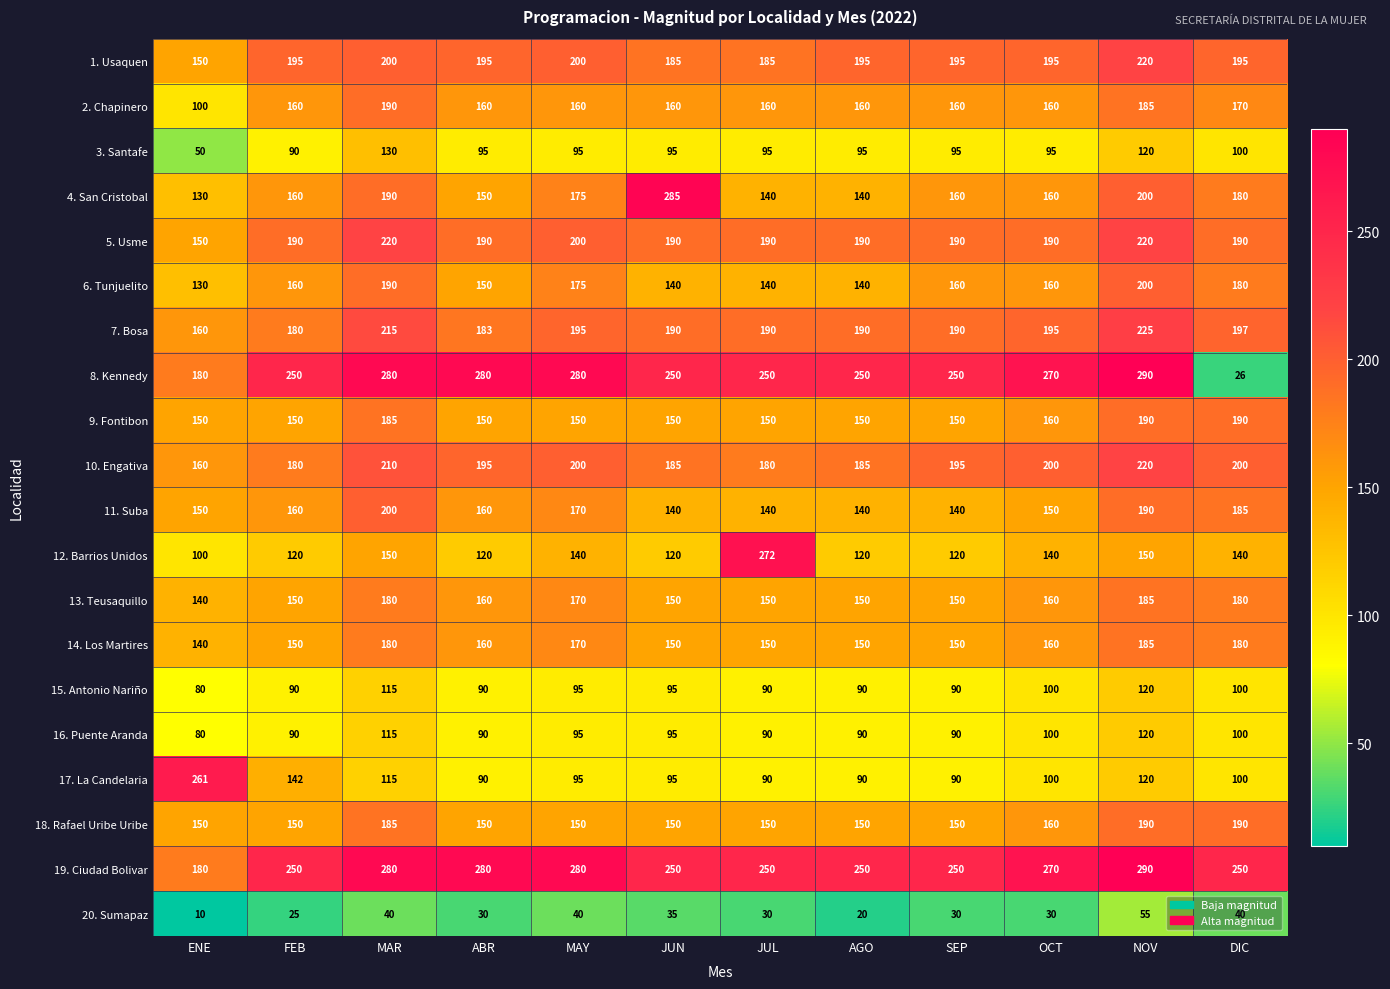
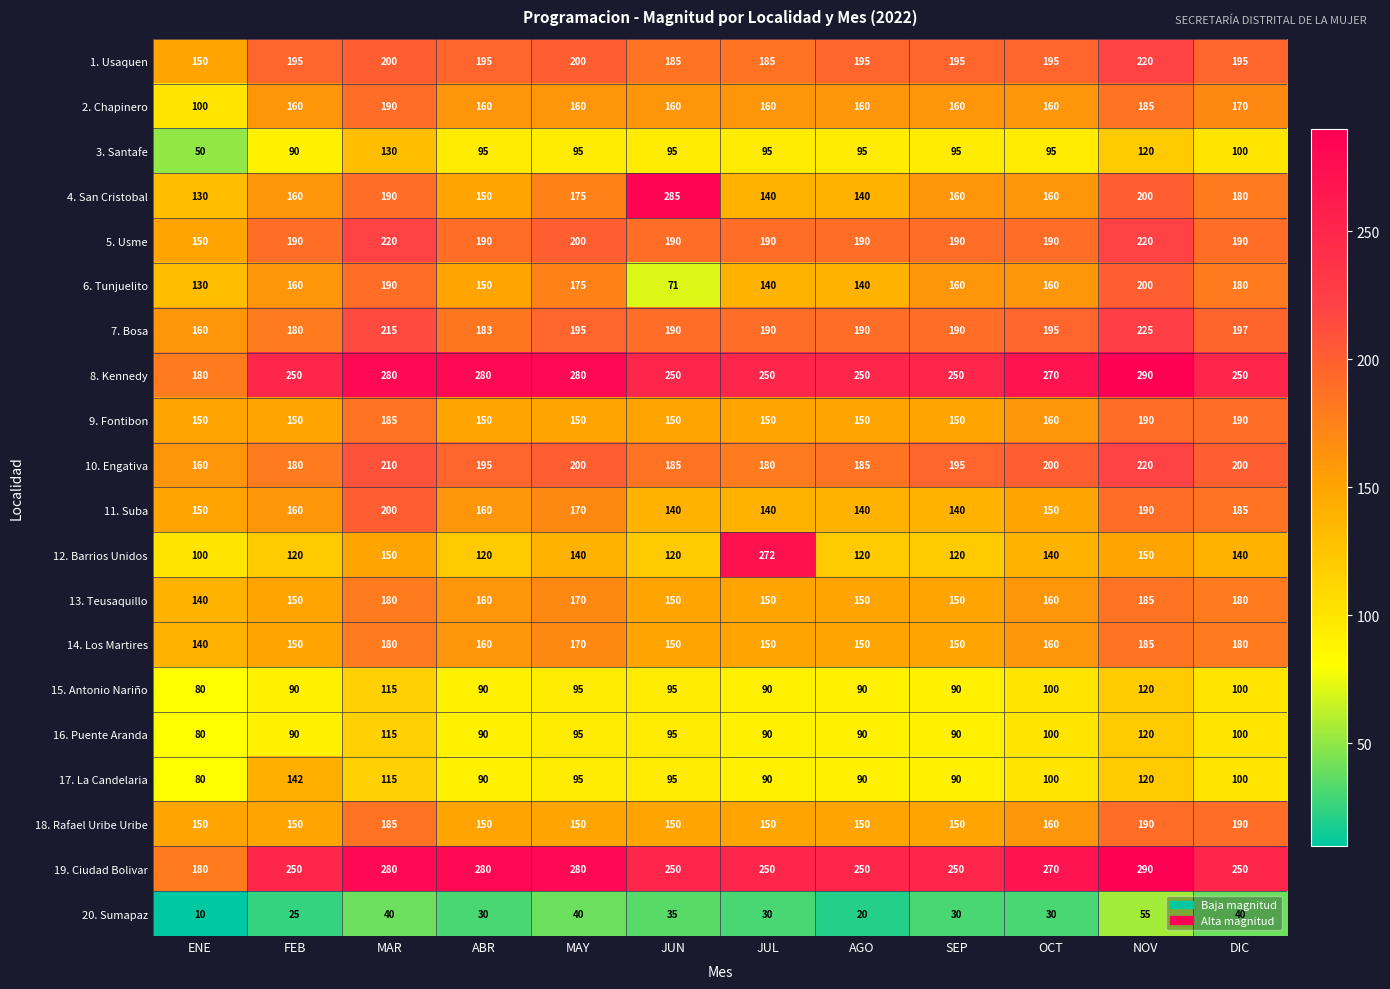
  {
    "6. Tunjuelito": {
      "ENE": 130,
      "FEB": 160,
      "MAR": 190,
      "ABR": 150,
      "MAY": 175,
-     "JUN": 140,
+     "JUN": 71,
      "JUL": 140,
      "AGO": 140,
      "SEP": 160,
      "OCT": 160,
      "NOV": 200,
      "DIC": 180
    },
    "8. Kennedy": {
      "ENE": 180,
      "FEB": 250,
      "MAR": 280,
      "ABR": 280,
      "MAY": 280,
      "JUN": 250,
      "JUL": 250,
      "AGO": 250,
      "SEP": 250,
      "OCT": 270,
      "NOV": 290,
-     "DIC": 26
+     "DIC": 250
    },
    "17. La Candelaria": {
-     "ENE": 261,
+     "ENE": 80,
      "FEB": 142,
      "MAR": 115,
      "ABR": 90,
      "MAY": 95,
      "JUN": 95,
      "JUL": 90,
      "AGO": 90,
      "SEP": 90,
      "OCT": 100,
      "NOV": 120,
      "DIC": 100
    }
  }
